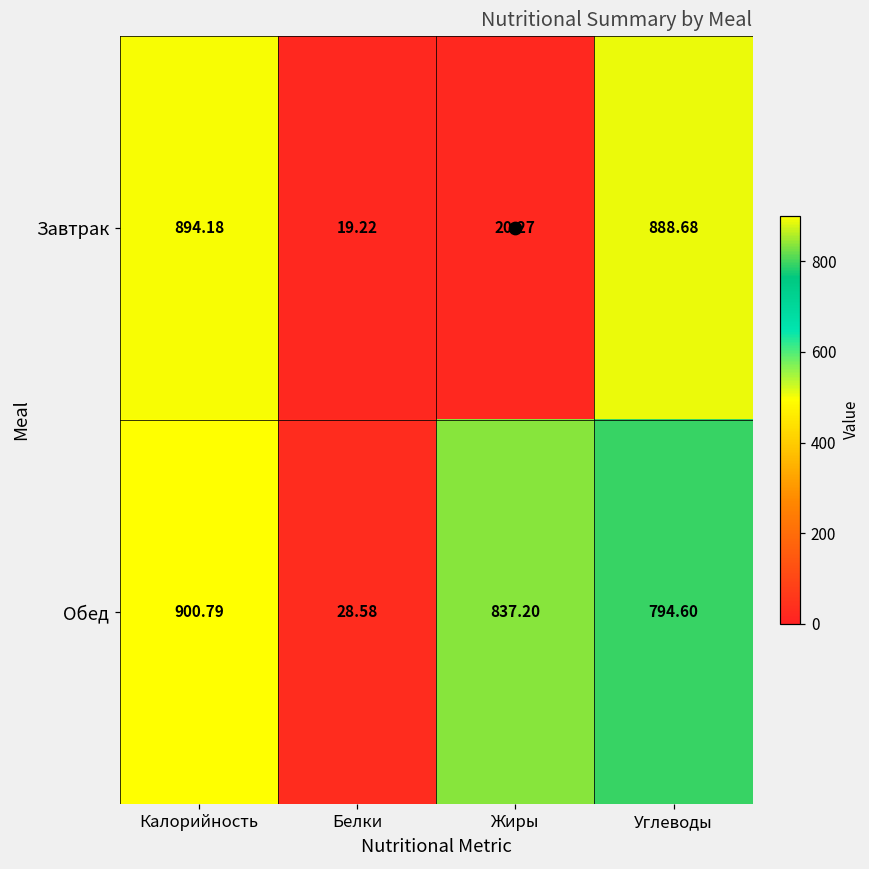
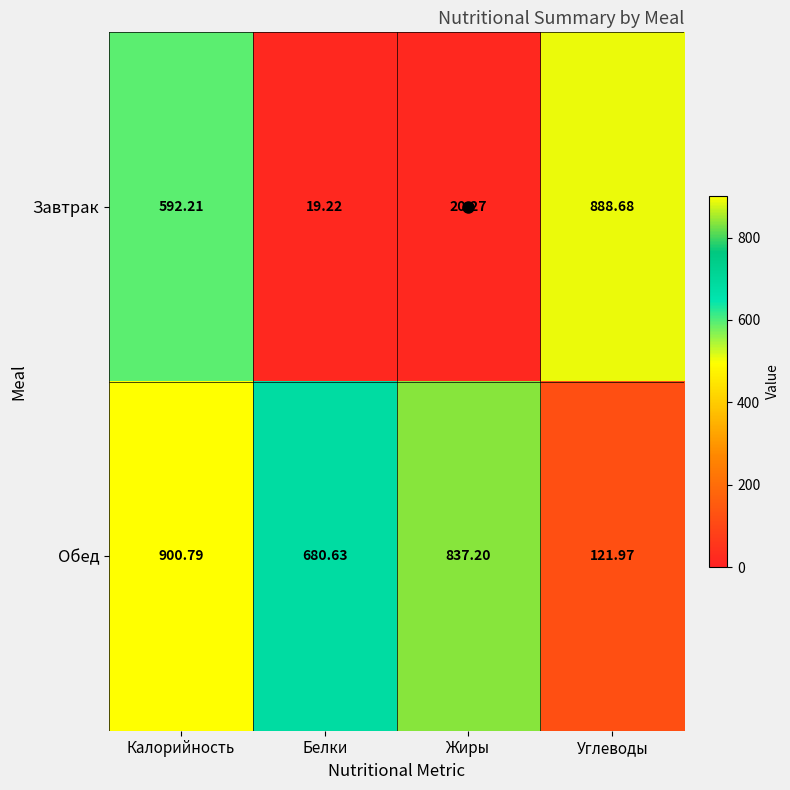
  {
    "Завтрак": {
-     "Калорийность": 894.18,
+     "Калорийность": 592.21,
      "Белки": 19.22,
      "Углеводы": 888.68
    },
    "Обед": {
      "Калорийность": 900.79,
-     "Белки": 28.58,
+     "Белки": 680.63,
      "Жиры": 837.20,
-     "Углеводы": 794.60
+     "Углеводы": 121.97
    }
  }
